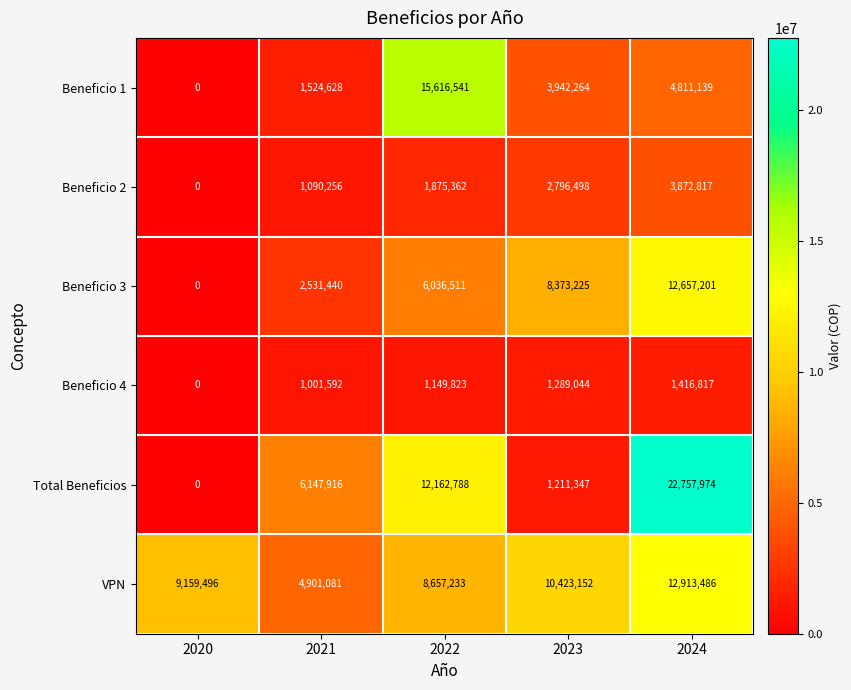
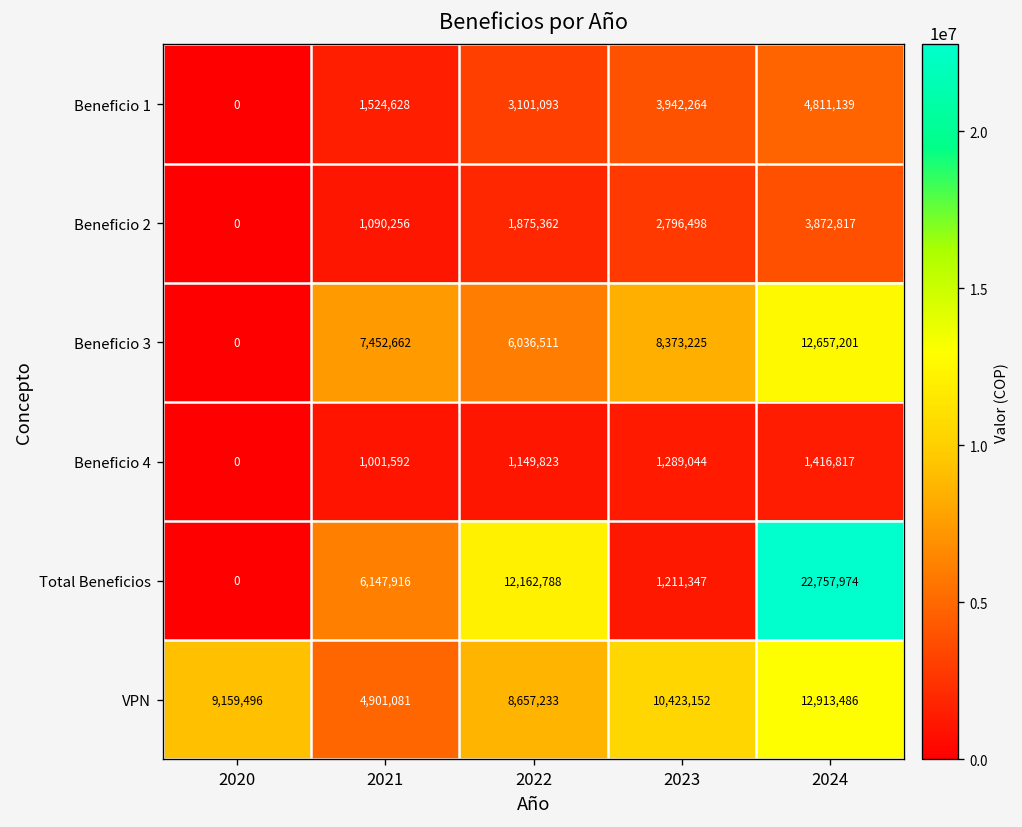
  {
    "Beneficio 1": {
      "2020": "0",
      "2021": "1,524,628",
-     "2022": "15,616,541",
+     "2022": "3,101,093",
      "2023": "3,942,264",
      "2024": "4,811,139"
    },
    "Beneficio 2": {
      "2020": "0",
      "2021": "1,090,256",
      "2022": "1,875,362",
      "2023": "2,796,498",
      "2024": "3,872,817"
    },
    "Beneficio 3": {
      "2020": "0",
-     "2021": "2,531,440",
+     "2021": "7,452,662",
      "2022": "6,036,511",
      "2023": "8,373,225",
      "2024": "12,657,201"
    },
    "Beneficio 4": {
      "2020": "0",
      "2021": "1,001,592",
      "2022": "1,149,823",
      "2023": "1,289,044",
      "2024": "1,416,817"
    },
    "Total Beneficios": {
      "2020": "0",
      "2021": "6,147,916",
      "2022": "12,162,788",
      "2023": "1,211,347",
      "2024": "22,757,974"
    },
    "VPN": {
      "2020": "9,159,496",
      "2021": "4,901,081",
      "2022": "8,657,233",
      "2023": "10,423,152",
      "2024": "12,913,486"
    }
  }
